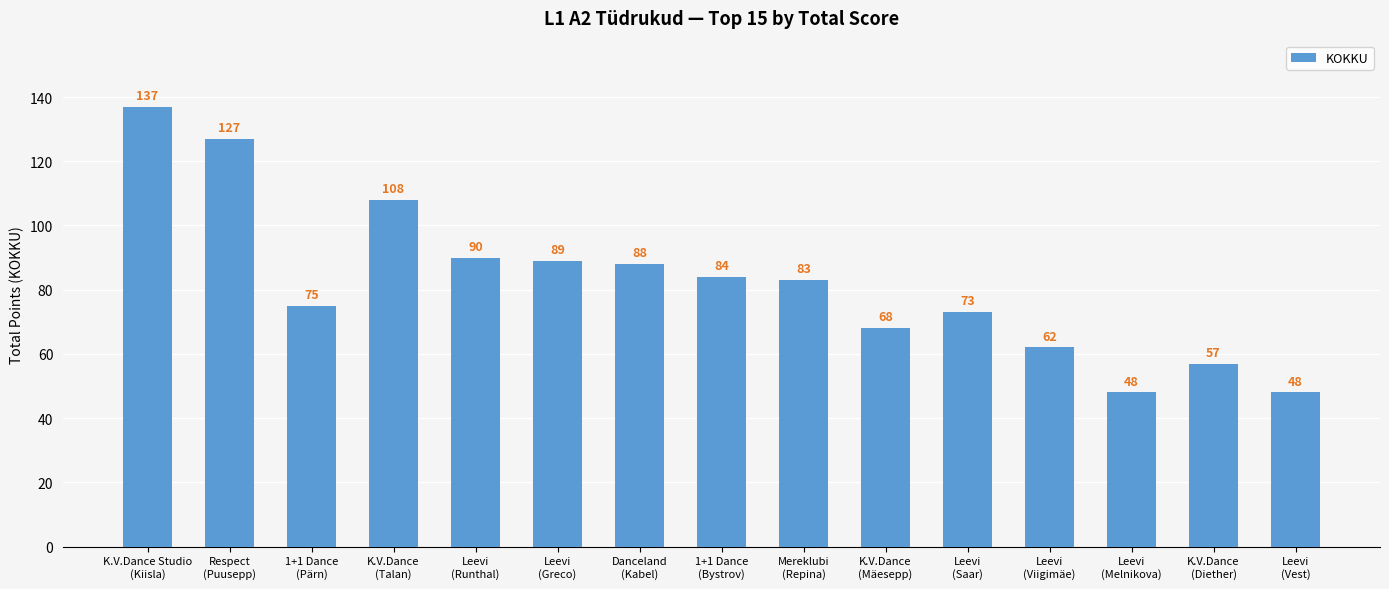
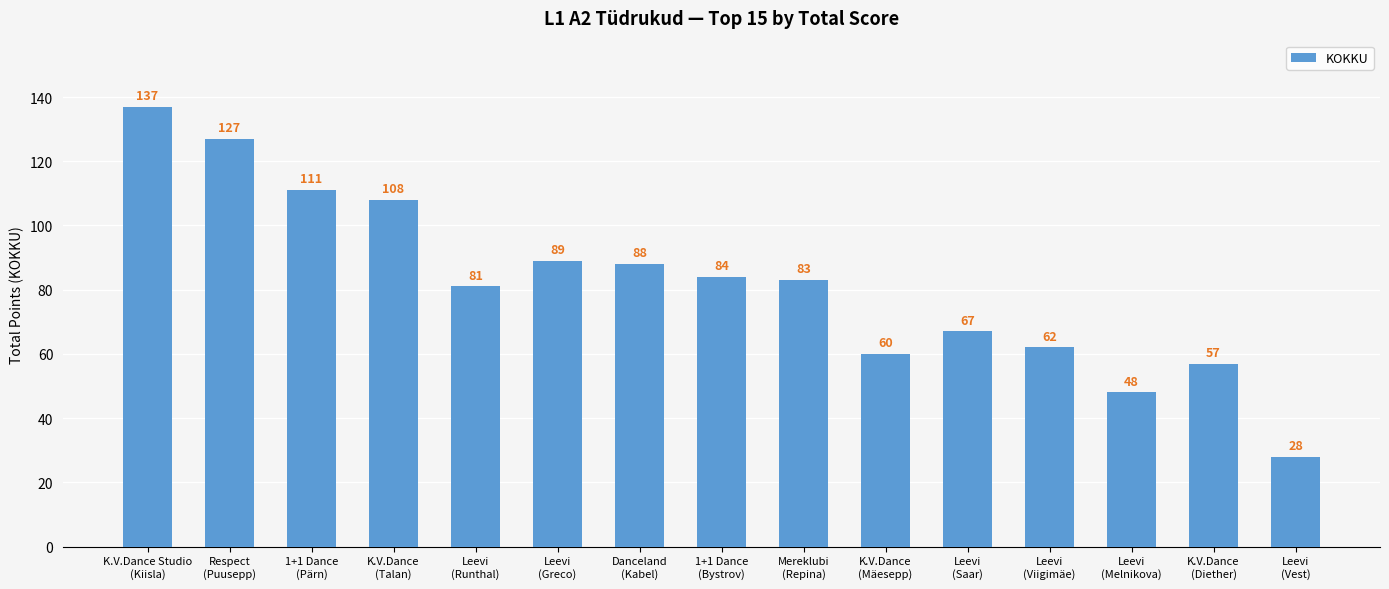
  {
    "K.V.Dance Studio (Kiisla)": 137,
    "Respect (Puusepp)": 127,
-   "1+1 Dance (Pärn)": 75,
+   "1+1 Dance (Pärn)": 111,
    "K.V.Dance (Talan)": 108,
-   "Leevi (Runthal)": 90,
+   "Leevi (Runthal)": 81,
    "Leevi (Greco)": 89,
    "Danceland (Kabel)": 88,
    "1+1 Dance (Bystrov)": 84,
    "Mereklubi (Repina)": 83,
-   "K.V.Dance (Mäesepp)": 68,
-   "Leevi (Saar)": 73,
+   "K.V.Dance (Mäesepp)": 60,
+   "Leevi (Saar)": 67,
    "Leevi (Viigimäe)": 62,
    "Leevi (Melnikova)": 48,
    "K.V.Dance (Diether)": 57,
-   "Leevi (Vest)": 48
+   "Leevi (Vest)": 28
  }
